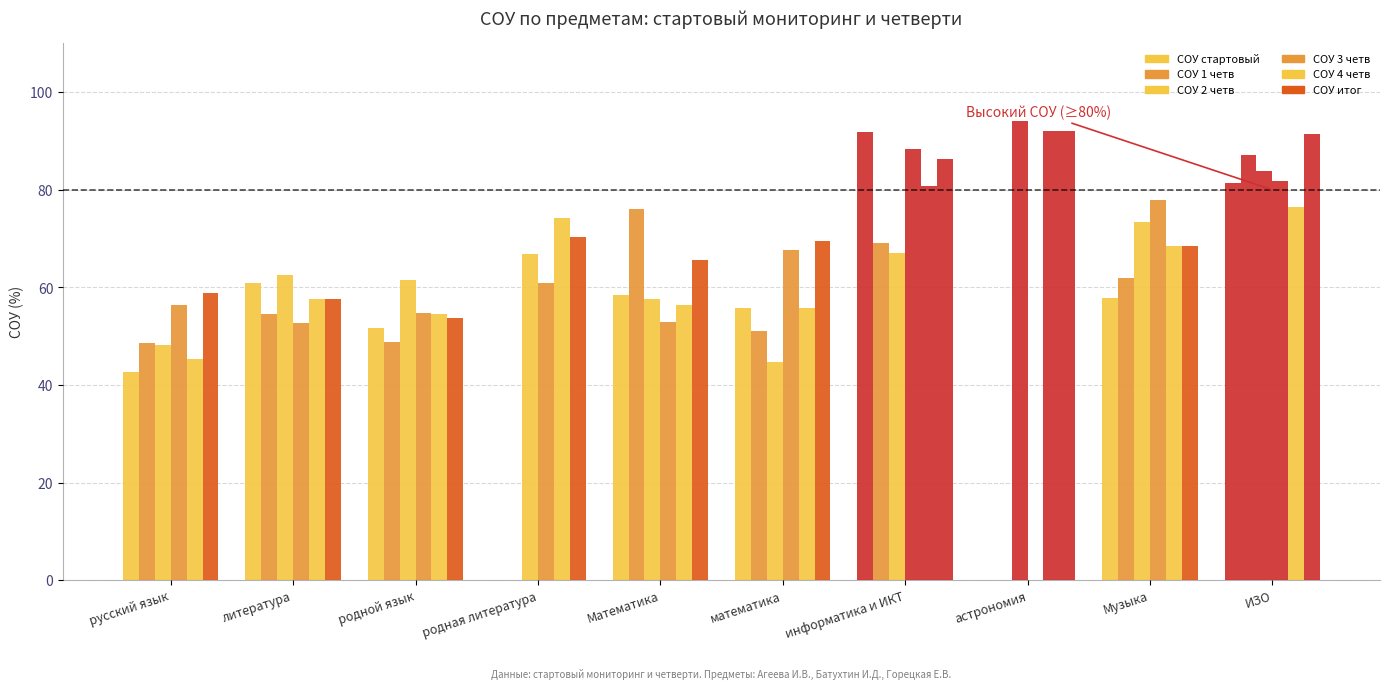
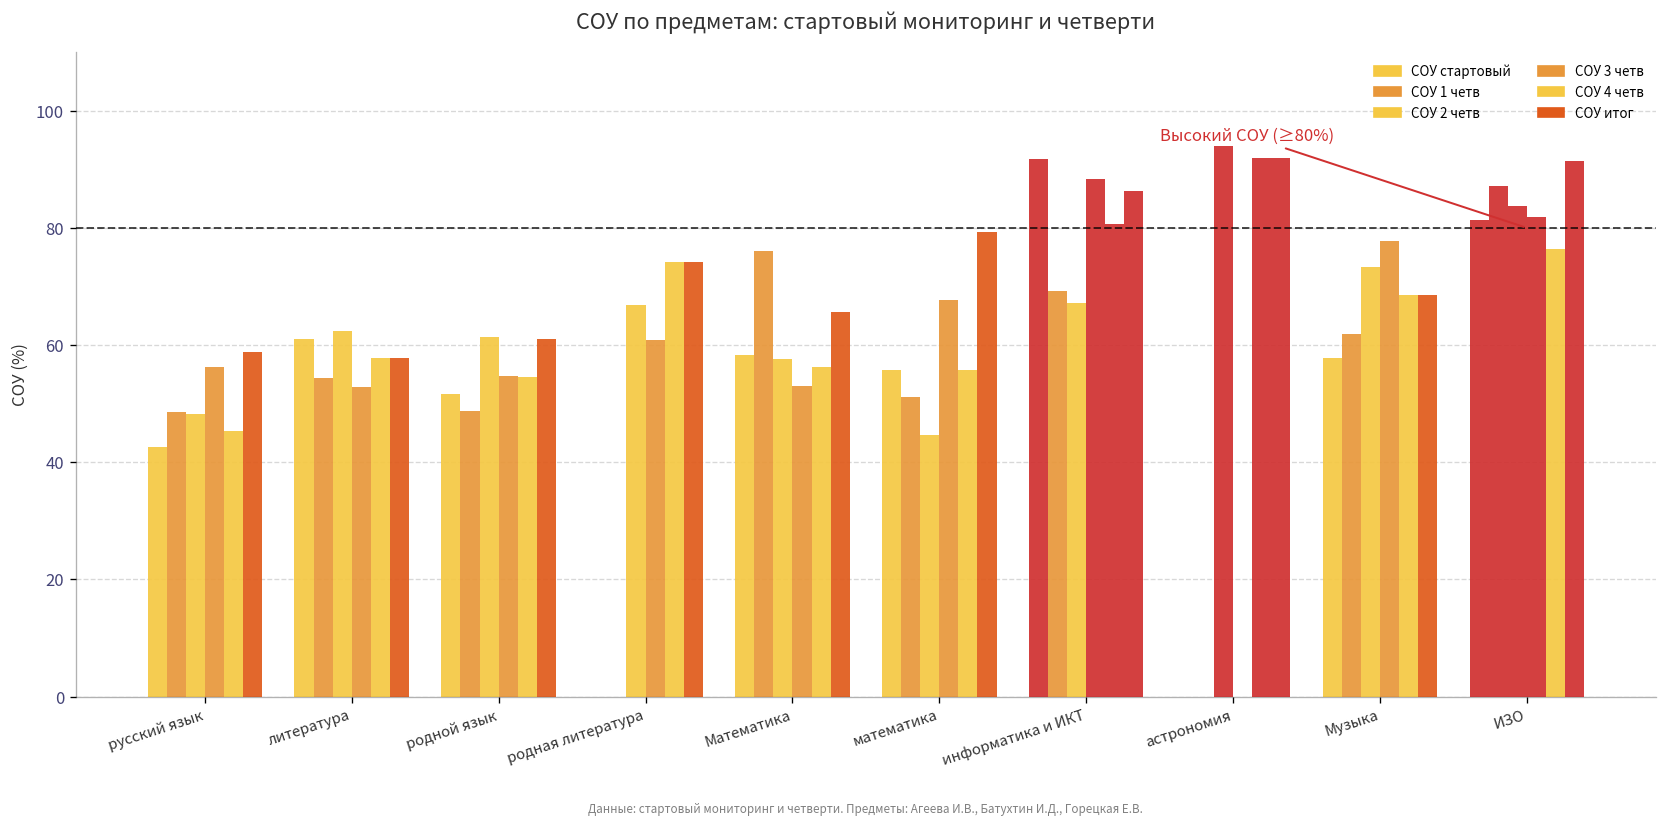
  {
    "СОУ итог": {
      "русский язык": 59,
      "литература": 58,
-     "родной язык": 54,
-     "родная литература": 70,
+     "родной язык": 61,
+     "родная литература": 74,
      "Математика": 66,
-     "математика": 69,
+     "математика": 79,
      "информатика и ИКТ": 86,
      "Музыка": 69,
      "ИЗО": 91
    }
  }
